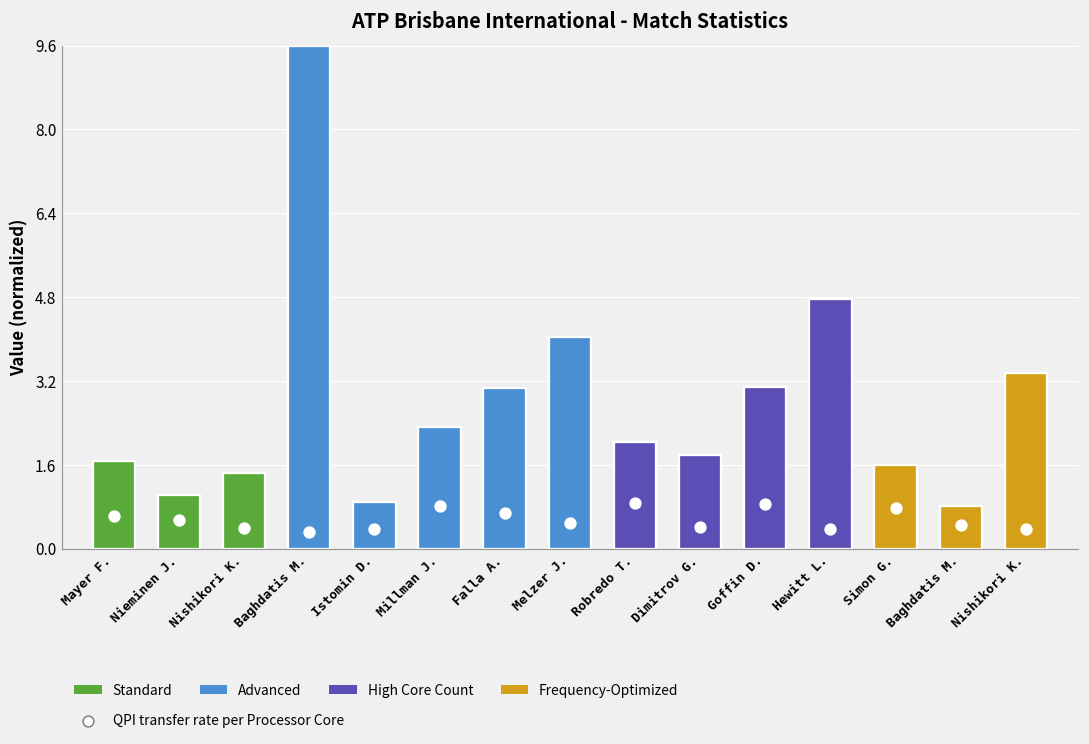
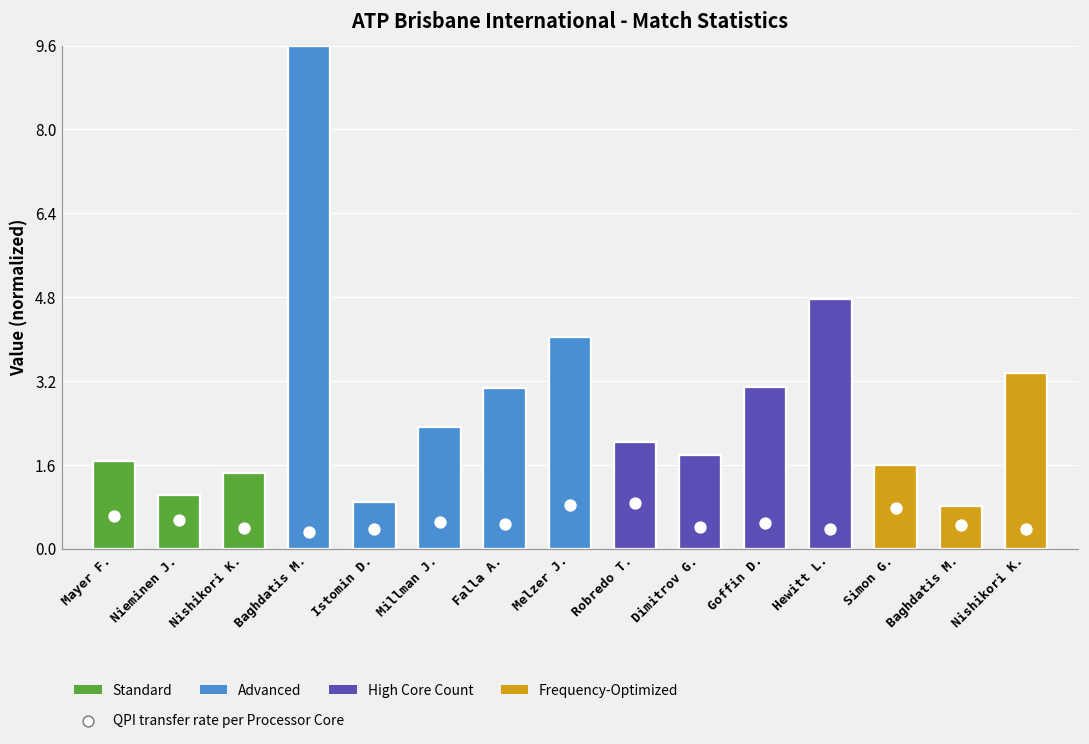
  {
    "QPI transfer rate per Processor Core": {
-     "Millman J.": 0.8,
-     "Falla A.": 0.7,
-     "Melzer J.": 0.5,
-     "Goffin D.": 0.8
+     "Millman J.": 0.5,
+     "Falla A.": 0.5,
+     "Melzer J.": 0.8,
+     "Goffin D.": 0.5
    }
  }
